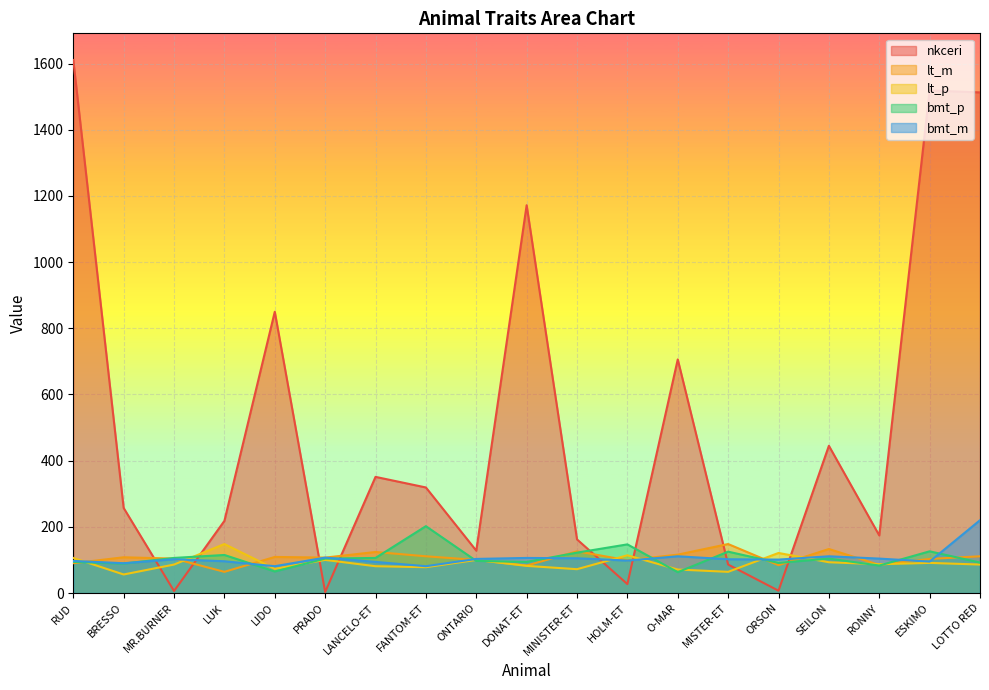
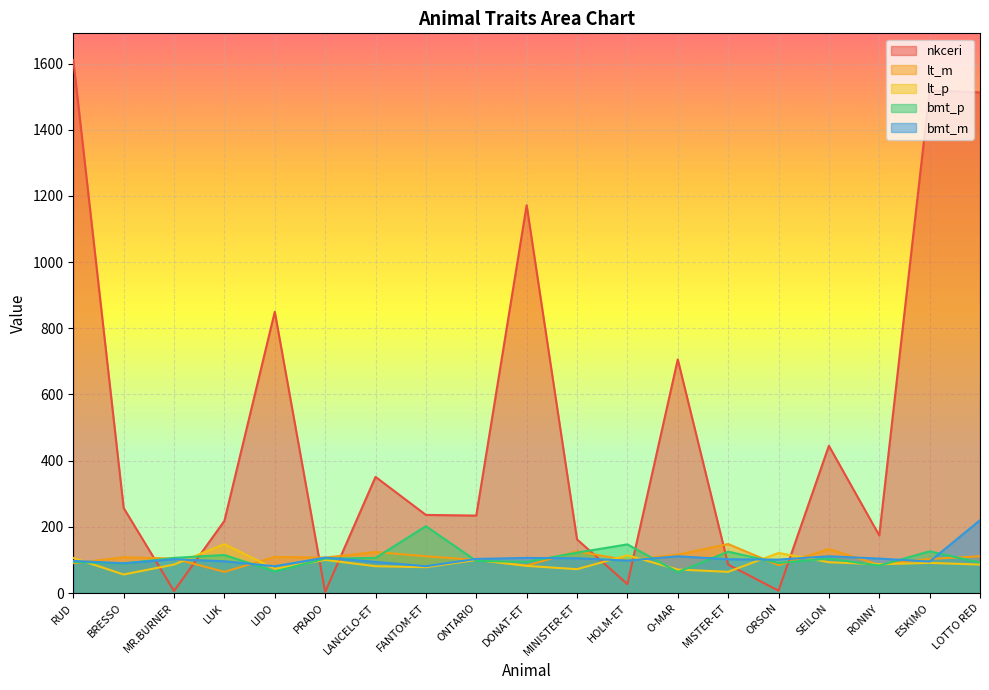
  {
    "nkceri": {
      "RUD": 1610,
      "BRESSO": 260,
      "MR.BURNER": 10,
      "LUK": 220,
      "LIDO": 850,
      "PRADO": 0,
      "LANCELO-ET": 350,
-     "FANTOM-ET": 320,
-     "ONTARIO": 130,
+     "FANTOM-ET": 240,
+     "ONTARIO": 230,
      "DONAT-ET": 1170,
      "MINISTER-ET": 160,
      "HOLM-ET": 30,
      "O-MAR": 710,
      "MISTER-ET": 90,
      "ORSON": 10,
      "SEILON": 450,
      "RONNY": 170,
      "LOTTO RED": 1510
    },
    "bmt_p": {
      "LUK": 120,
      "LIDO": 70,
      "LANCELO-ET": 110,
      "FANTOM-ET": 200,
      "DONAT-ET": 90,
      "HOLM-ET": 150,
      "O-MAR": 60,
      "MISTER-ET": 130,
      "ESKIMO": 130
    },
    "bmt_m": {
      "LUK": 100,
      "LIDO": 80,
      "LANCELO-ET": 90,
      "DONAT-ET": 110,
      "MINISTER-ET": 110,
      "MISTER-ET": 100,
      "ORSON": 100,
      "RONNY": 100,
      "LOTTO RED": 220
    }
  }
